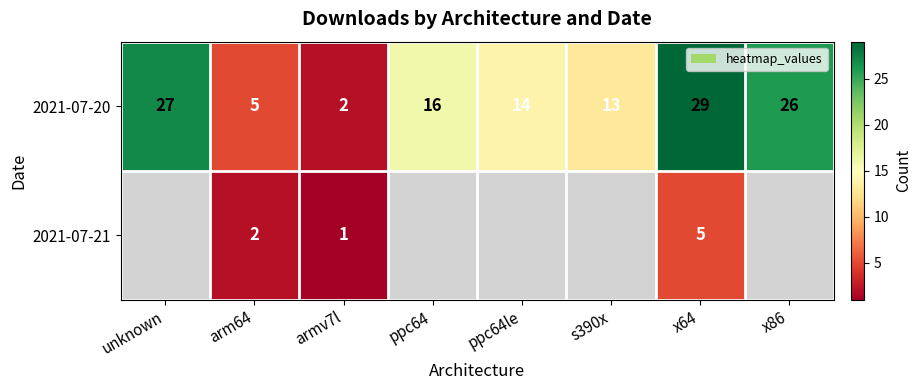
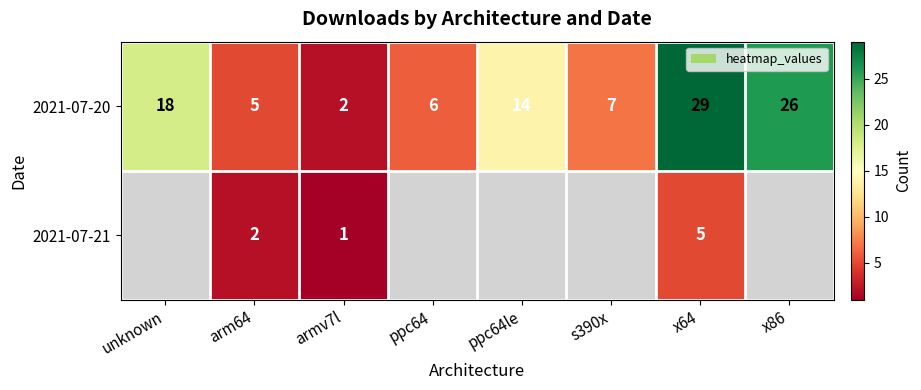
  {
    "2021-07-20": {
-     "unknown": 27,
+     "unknown": 18,
      "arm64": 5,
      "armv7l": 2,
-     "ppc64": 16,
+     "ppc64": 6,
      "ppc64le": 14,
-     "s390x": 13,
+     "s390x": 7,
      "x64": 29,
      "x86": 26
    },
    "2021-07-21": {
      "arm64": 2,
      "armv7l": 1,
      "x64": 5
    }
  }
